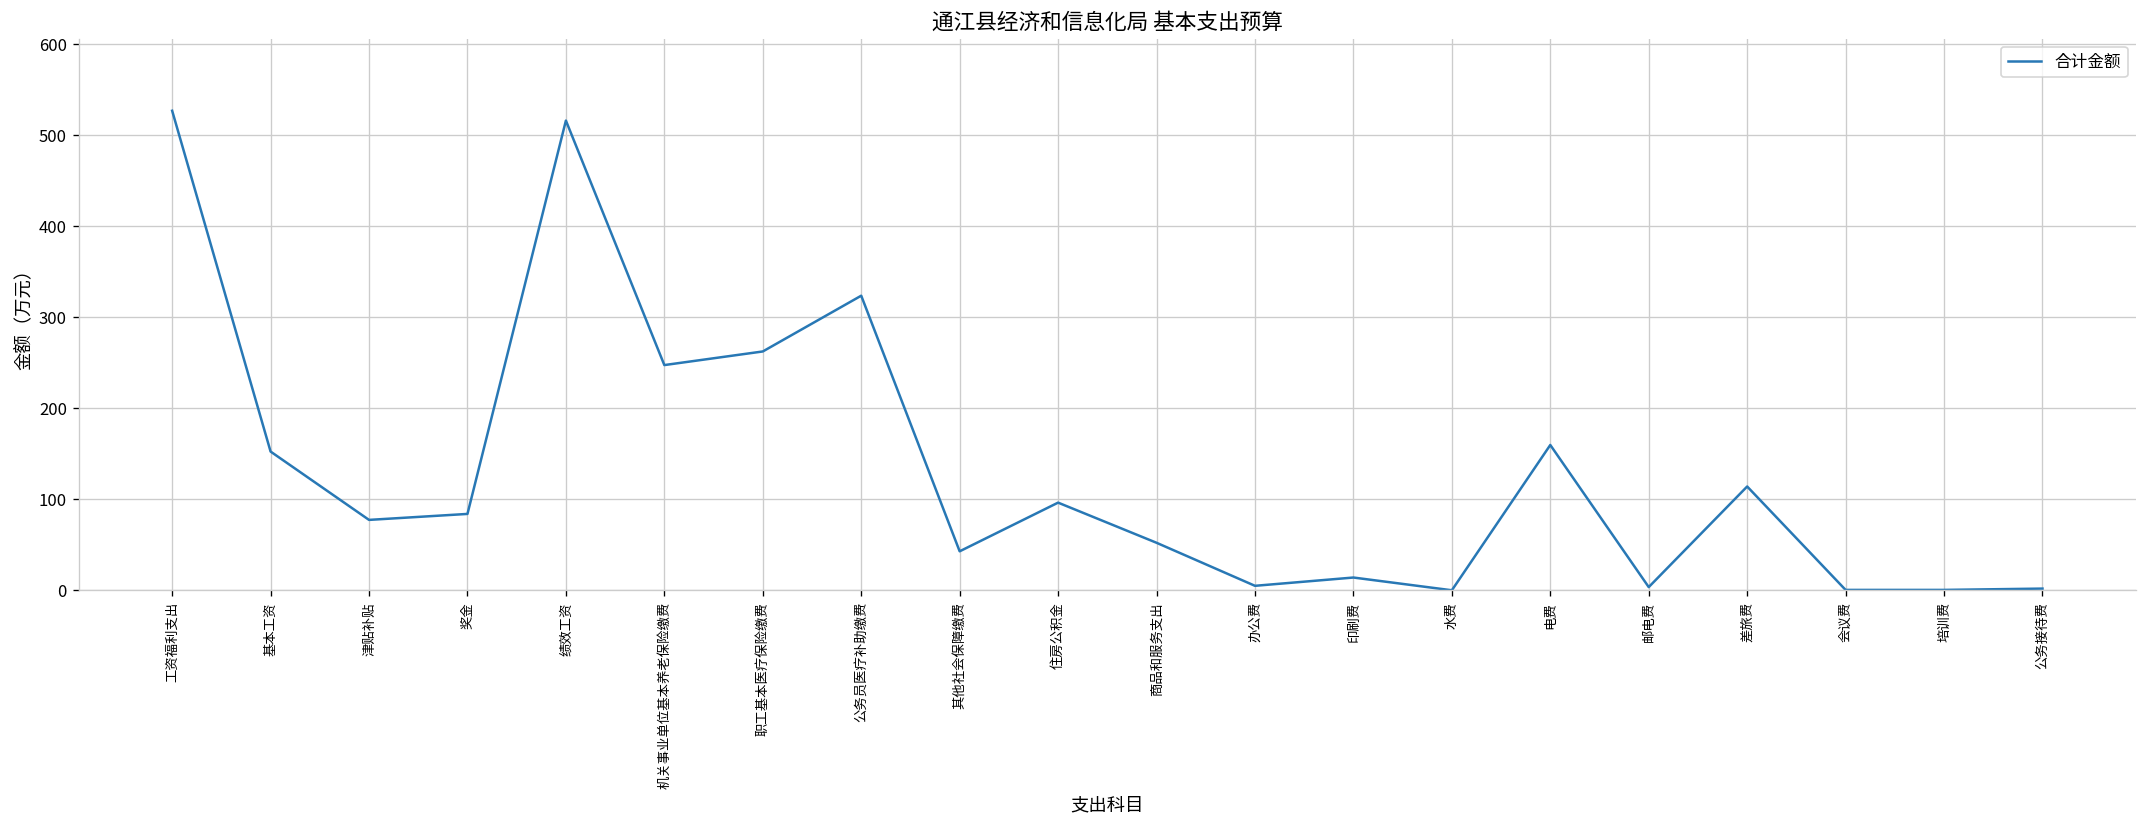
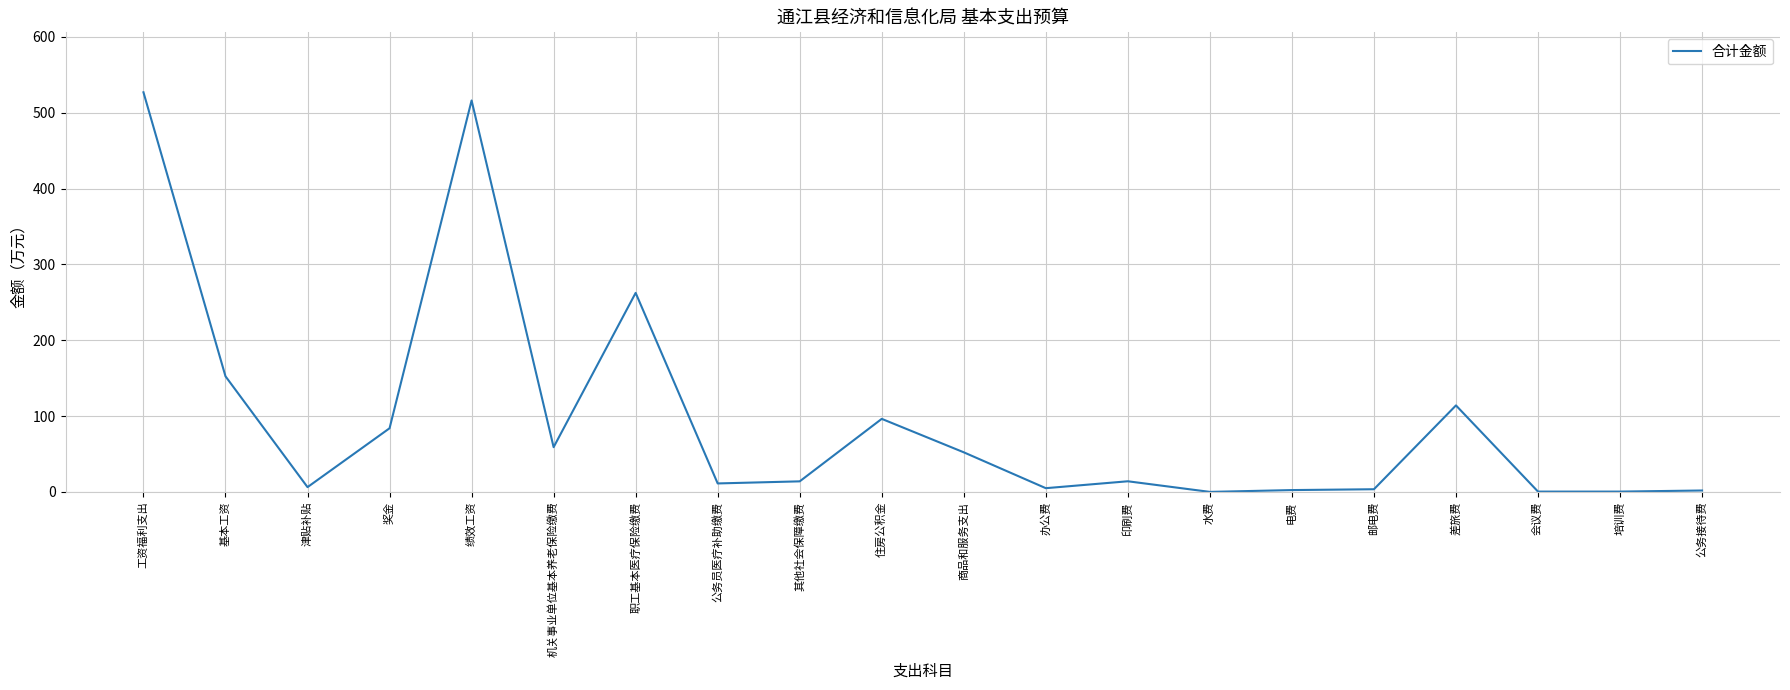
  {
    "工资福利支出": 530,
    "基本工资": 150,
-   "津贴补贴": 80,
+   "津贴补贴": 10,
    "奖金": 80,
    "绩效工资": 520,
-   "机关事业单位基本养老保险缴费": 250,
+   "机关事业单位基本养老保险缴费": 60,
    "职工基本医疗保险缴费": 260,
-   "公务员医疗补助缴费": 320,
-   "其他社会保障缴费": 40,
+   "公务员医疗补助缴费": 10,
+   "其他社会保障缴费": 10,
    "住房公积金": 100,
    "商品和服务支出": 50,
    "办公费": 10,
    "印刷费": 10,
    "水费": 0,
-   "电费": 160,
+   "电费": 0,
    "邮电费": 0,
    "差旅费": 110,
    "会议费": 0,
    "培训费": 0,
    "公务接待费": 0
  }
